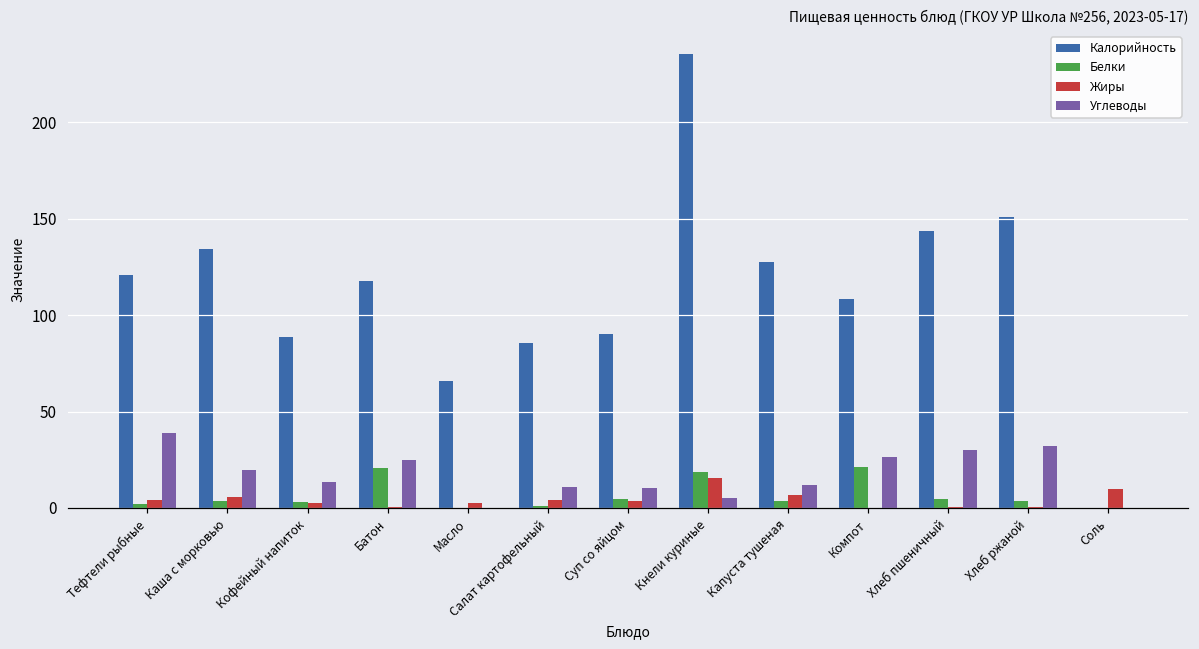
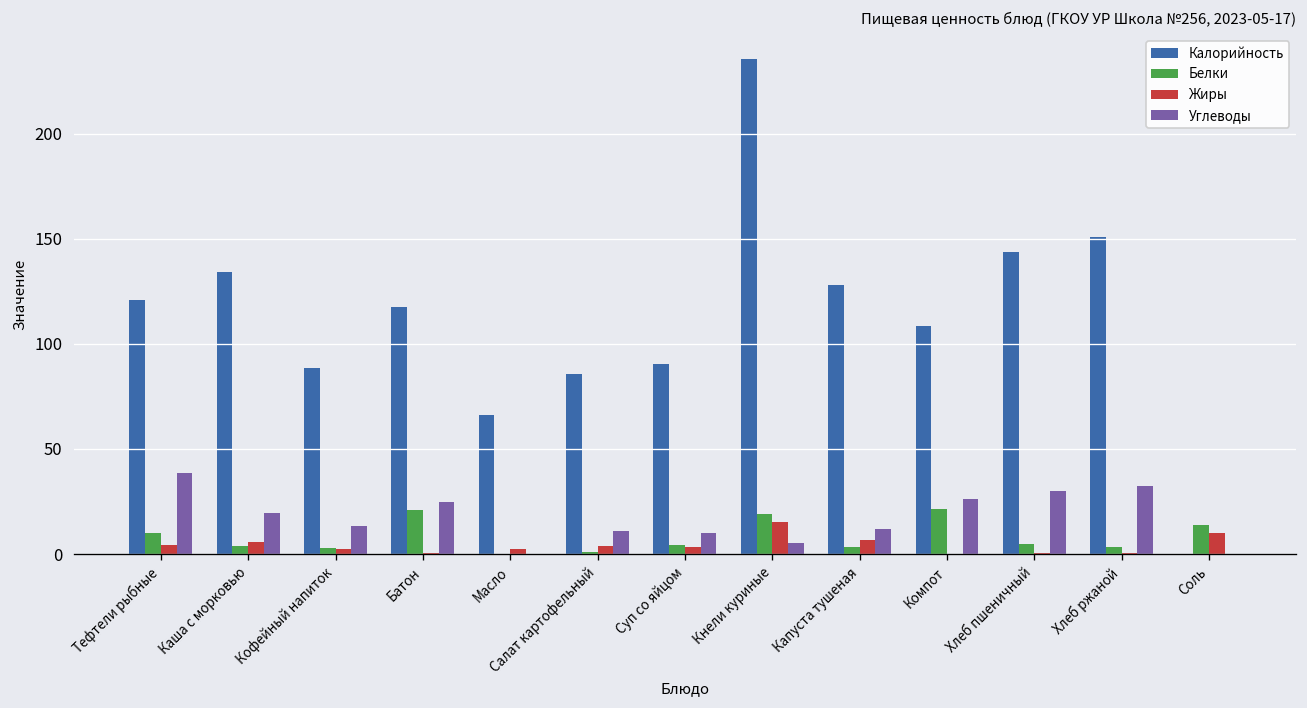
  {
    "Калорийность": {
      "Тефтели рыбные": 121,
      "Каша с морковью": 134,
      "Кофейный напиток": 89,
      "Батон": 118,
      "Масло": 66,
      "Салат картофельный": 86,
      "Суп со яйцом": 90,
      "Кнели куриные": 236,
      "Капуста тушеная": 128,
      "Компот": 108,
      "Хлеб пшеничный": 144,
      "Хлеб ржаной": 151,
      "Соль": 0
    },
    "Белки": {
-     "Тефтели рыбные": 2,
+     "Тефтели рыбные": 10,
      "Каша с морковью": 4,
      "Кофейный напиток": 3,
      "Батон": 21,
      "Суп со яйцом": 4,
      "Кнели куриные": 19,
      "Капуста тушеная": 4,
      "Компот": 21,
      "Хлеб пшеничный": 5,
      "Хлеб ржаной": 4,
-     "Соль": 0
+     "Соль": 14
    },
    "Жиры": {
      "Тефтели рыбные": 4,
      "Каша с морковью": 6,
      "Кофейный напиток": 3,
      "Масло": 3,
      "Салат картофельный": 4,
      "Суп со яйцом": 4,
      "Кнели куриные": 15,
      "Капуста тушеная": 7,
      "Соль": 10
    },
    "Углеводы": {
      "Тефтели рыбные": 39,
      "Каша с морковью": 20,
      "Кофейный напиток": 13,
      "Батон": 25,
      "Салат картофельный": 11,
      "Суп со яйцом": 10,
      "Кнели куриные": 5,
      "Капуста тушеная": 12,
      "Компот": 26,
      "Хлеб пшеничный": 30,
      "Хлеб ржаной": 32,
      "Соль": 0
    }
  }
